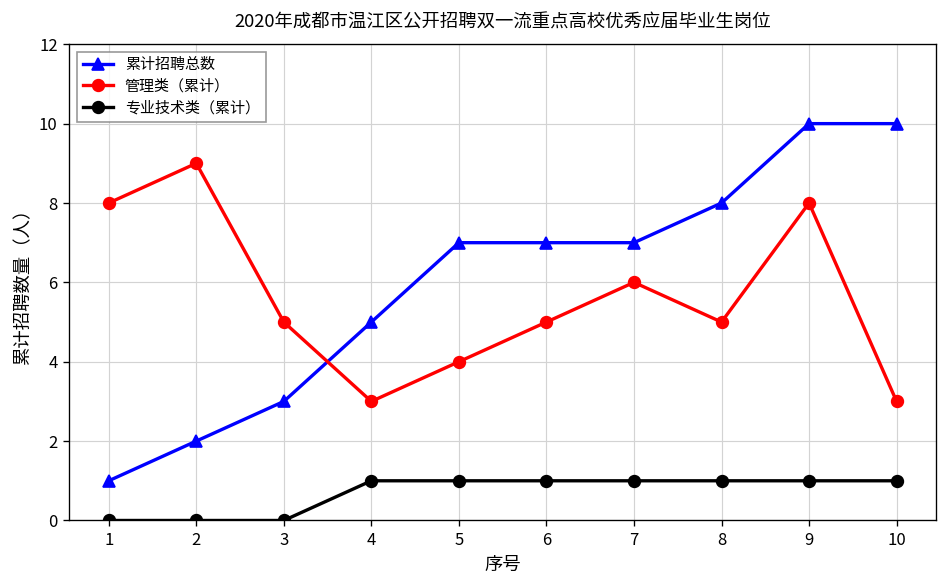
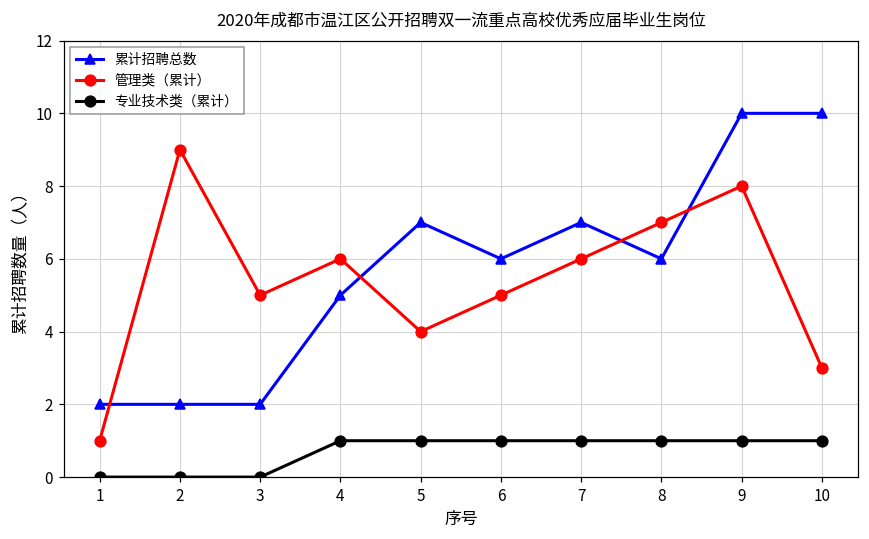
  {
    "累计招聘总数": {
-     "1": 1,
+     "1": 2,
      "2": 2,
-     "3": 3,
+     "3": 2,
      "4": 5,
      "5": 7,
-     "6": 7,
+     "6": 6,
      "7": 7,
-     "8": 8,
+     "8": 6,
      "9": 10,
      "10": 10
    },
    "管理类（累计）": {
-     "1": 8,
+     "1": 1,
      "2": 9,
      "3": 5,
-     "4": 3,
+     "4": 6,
      "5": 4,
      "6": 5,
      "7": 6,
-     "8": 5,
+     "8": 7,
      "9": 8,
      "10": 3
    },
    "专业技术类（累计）": {
      "1": 0,
      "2": 0,
      "3": 0,
      "4": 1,
      "5": 1,
      "6": 1,
      "7": 1,
      "8": 1,
      "9": 1,
      "10": 1
    }
  }
